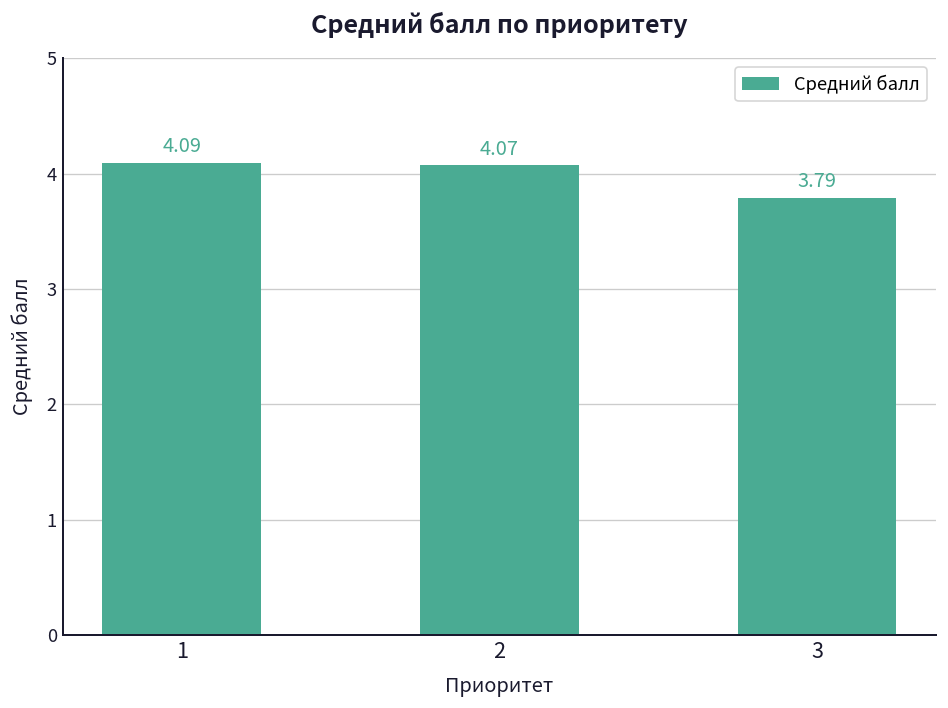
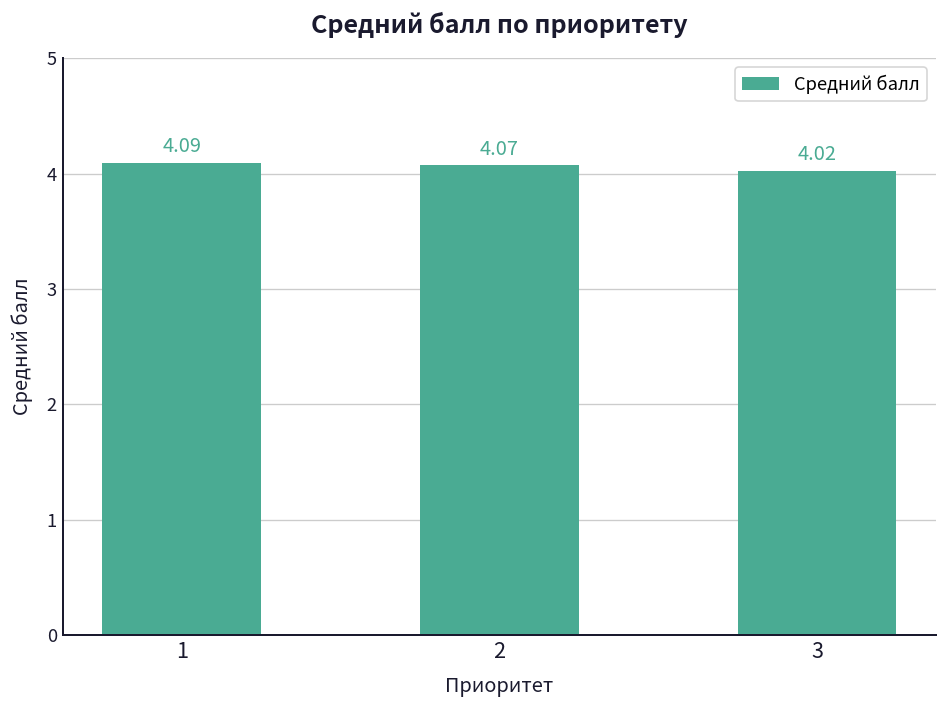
  {
    "1": 4.09,
    "2": 4.07,
-   "3": 3.79
+   "3": 4.02
  }
